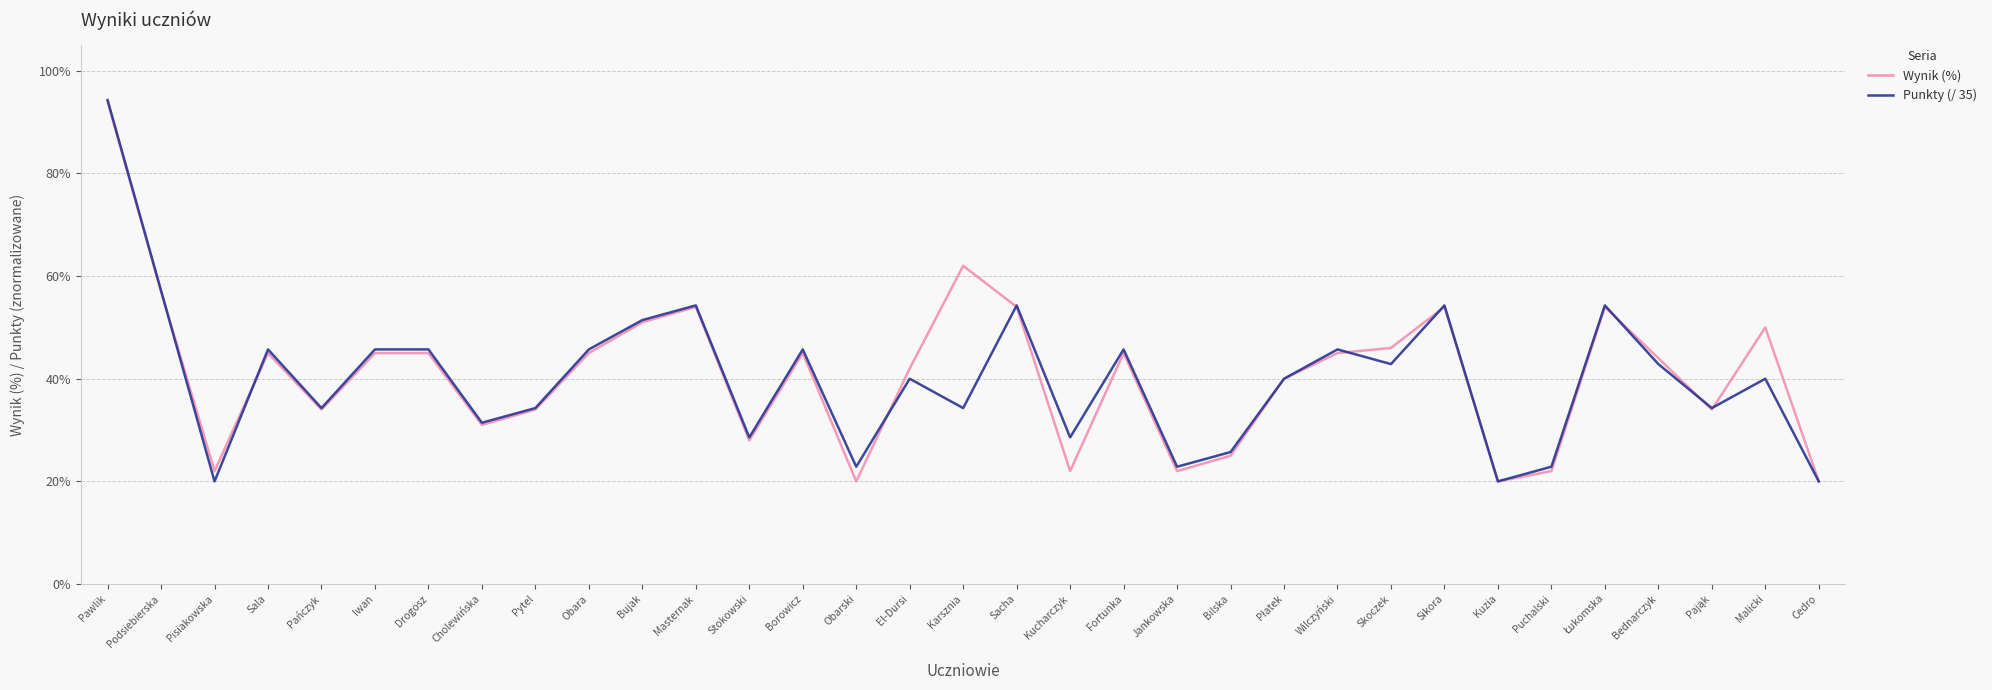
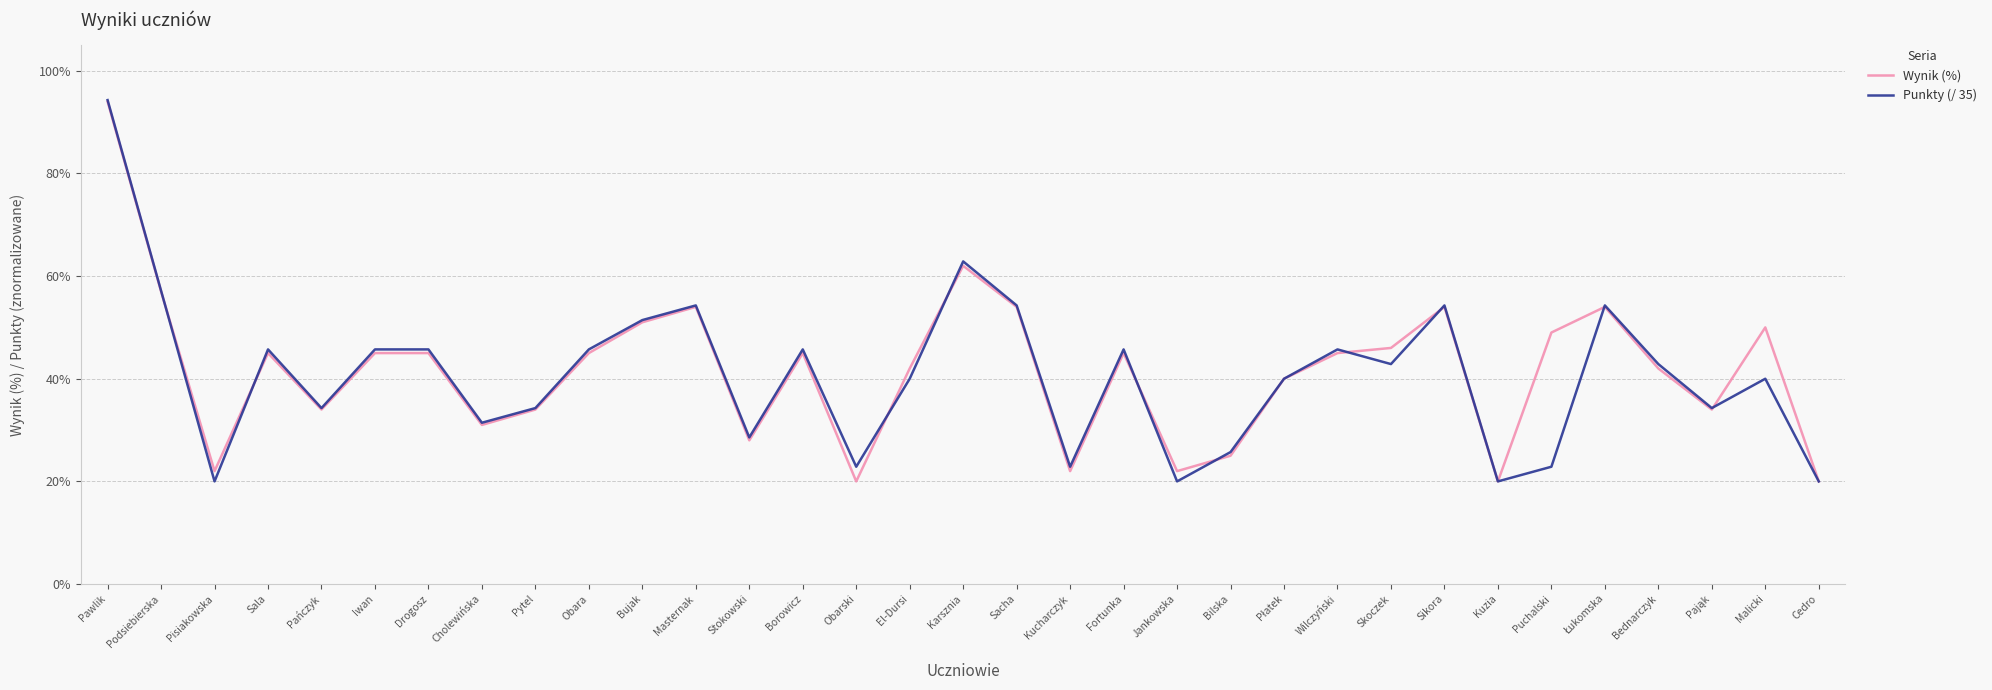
  {
    "Wynik (%)": {
      "Pisiakowska": "22%",
      "Sala": "45%",
      "Iwan": "45%",
      "Drogosz": "45%",
      "Obara": "45%",
      "Stokowski": "28%",
      "Borowicz": "45%",
      "Obarski": "20%",
      "El-Dursi": "42%",
      "Karsznia": "62%",
      "Kucharczyk": "22%",
      "Fortunka": "45%",
      "Jankowska": "22%",
      "Bilska": "25%",
      "Wilczyński": "45%",
      "Skoczek": "46%",
-     "Puchalski": "22%",
-     "Bednarczyk": "44%",
+     "Puchalski": "49%",
+     "Bednarczyk": "42%",
      "Malicki": "50%"
    },
    "Punkty (/ 35)": {
      "Pisiakowska": "20%",
      "Sala": "46%",
      "Iwan": "46%",
      "Drogosz": "46%",
      "Obara": "46%",
      "Stokowski": "29%",
      "Borowicz": "46%",
      "Obarski": "23%",
      "El-Dursi": "40%",
-     "Karsznia": "34%",
-     "Kucharczyk": "29%",
+     "Karsznia": "63%",
+     "Kucharczyk": "23%",
      "Fortunka": "46%",
-     "Jankowska": "23%",
+     "Jankowska": "20%",
      "Bilska": "26%",
      "Wilczyński": "46%",
      "Skoczek": "43%",
      "Puchalski": "23%",
      "Bednarczyk": "43%",
      "Malicki": "40%"
    }
  }
